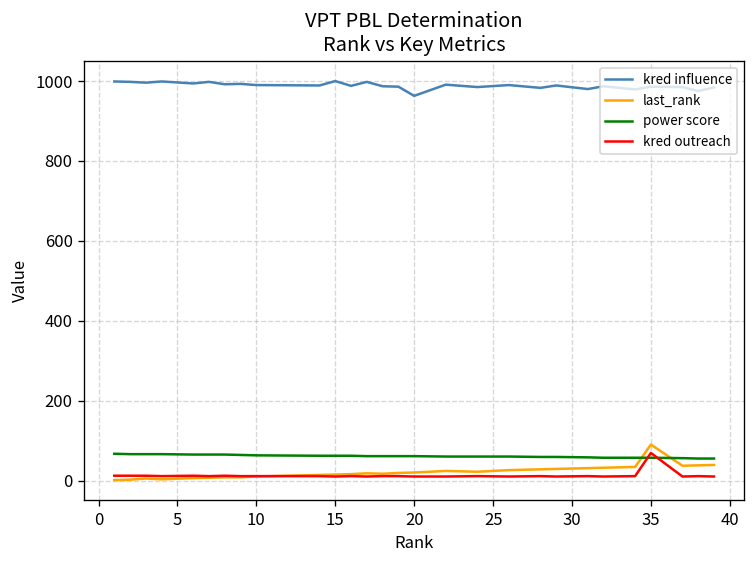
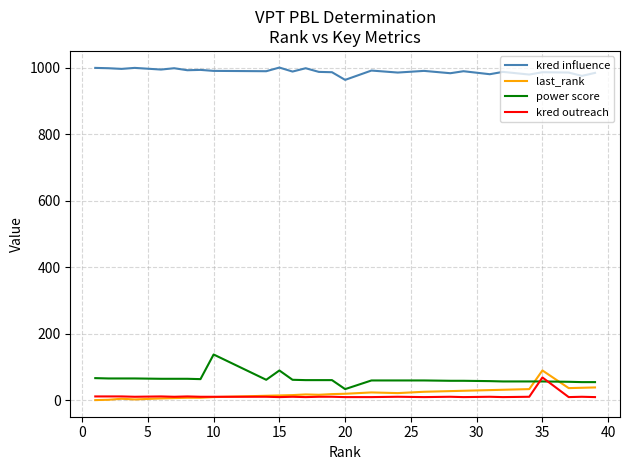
  {
    "kred influence": {
      "10": 990,
      "15": 1000,
      "20": 960
    },
    "last_rank": {
      "20": 20,
      "35": 90
    },
    "power score": {
-     "10": 60,
-     "15": 60,
-     "20": 60,
+     "10": 140,
+     "15": 90,
+     "20": 30,
      "35": 60
    },
    "kred outreach": {
      "20": 10,
      "35": 70
    }
  }
